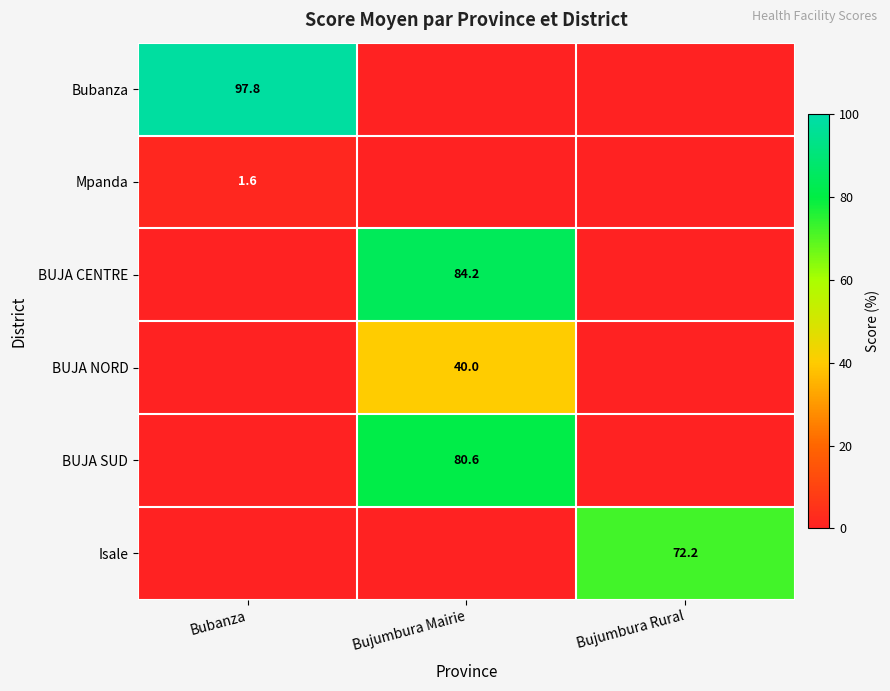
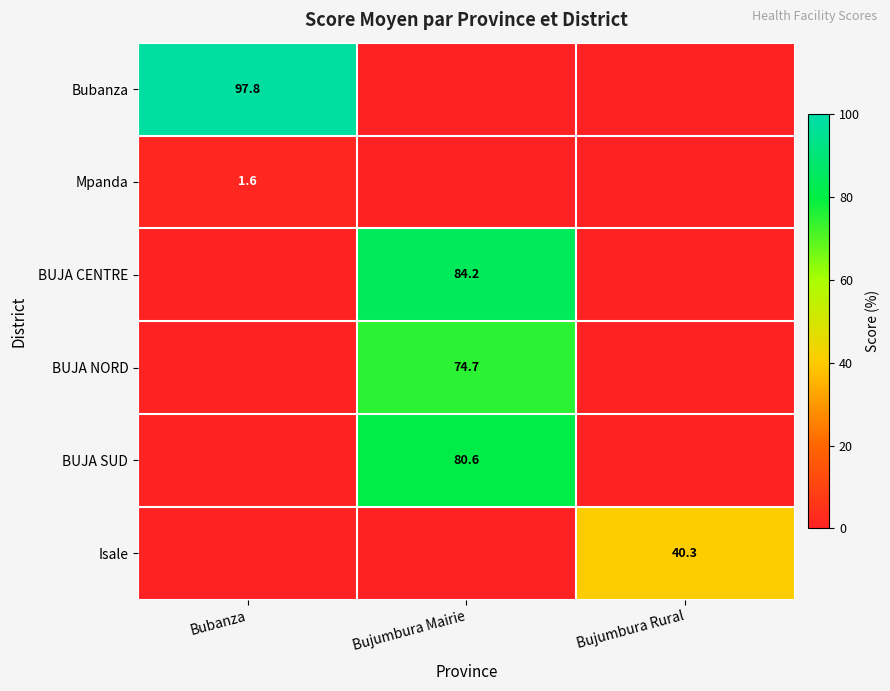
  {
    "Bubanza": {
      "Bubanza": 97.8
    },
    "Mpanda": {
      "Bubanza": 1.6
    },
    "BUJA CENTRE": {
      "Bujumbura Mairie": 84.2
    },
    "BUJA NORD": {
-     "Bujumbura Mairie": 40.0
+     "Bujumbura Mairie": 74.7
    },
    "BUJA SUD": {
      "Bujumbura Mairie": 80.6
    },
    "Isale": {
-     "Bujumbura Rural": 72.2
+     "Bujumbura Rural": 40.3
    }
  }
